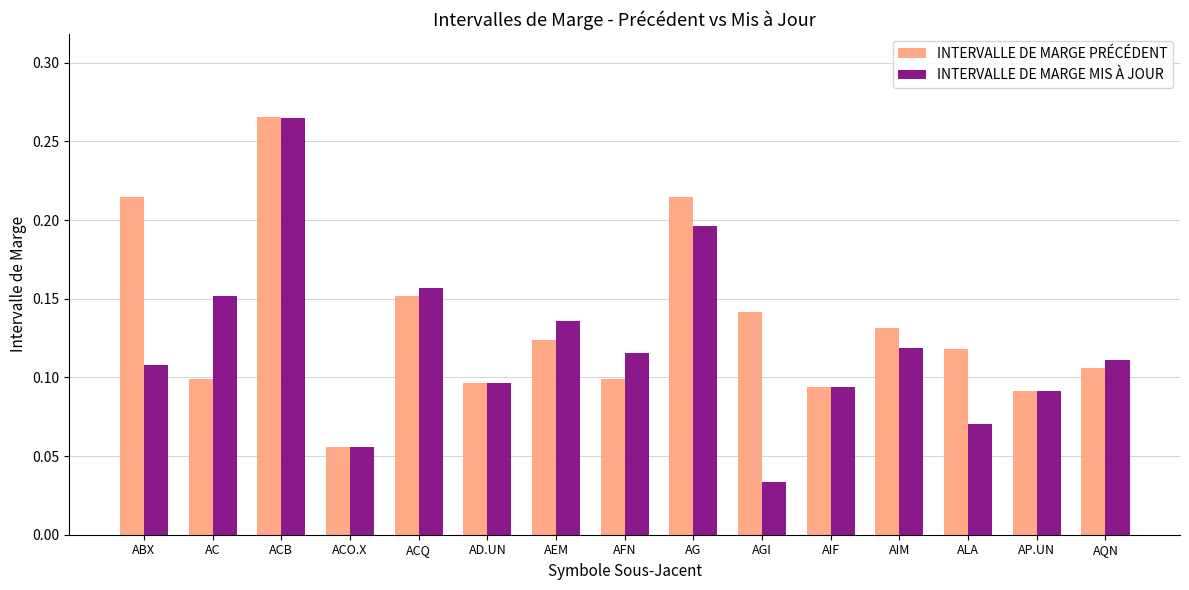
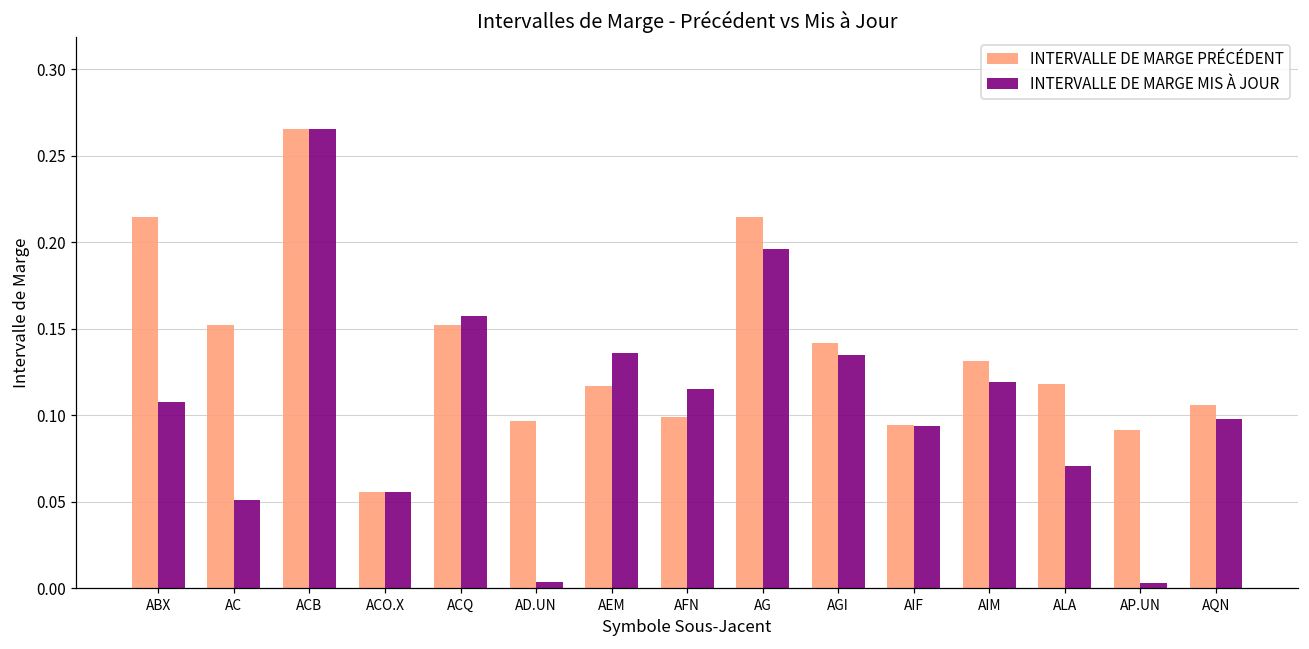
  {
    "INTERVALLE DE MARGE PRÉCÉDENT": {
      "ABX": 0.215,
-     "AC": 0.099,
+     "AC": 0.152,
      "ACB": 0.265,
      "ACO.X": 0.056,
      "ACQ": 0.152,
      "AD.UN": 0.096,
-     "AEM": 0.124,
+     "AEM": 0.117,
      "AFN": 0.099,
      "AG": 0.215,
      "AGI": 0.142,
      "AIF": 0.094,
      "AIM": 0.131,
      "ALA": 0.118,
      "AP.UN": 0.091,
      "AQN": 0.106
    },
    "INTERVALLE DE MARGE MIS À JOUR": {
      "ABX": 0.108,
-     "AC": 0.152,
+     "AC": 0.051,
      "ACB": 0.265,
      "ACO.X": 0.056,
      "ACQ": 0.157,
-     "AD.UN": 0.097,
+     "AD.UN": 0.004,
      "AEM": 0.136,
      "AFN": 0.115,
      "AG": 0.196,
-     "AGI": 0.034,
+     "AGI": 0.135,
      "AIF": 0.094,
      "AIM": 0.119,
      "ALA": 0.071,
-     "AP.UN": 0.091,
-     "AQN": 0.111
+     "AP.UN": 0.003,
+     "AQN": 0.098
    }
  }
